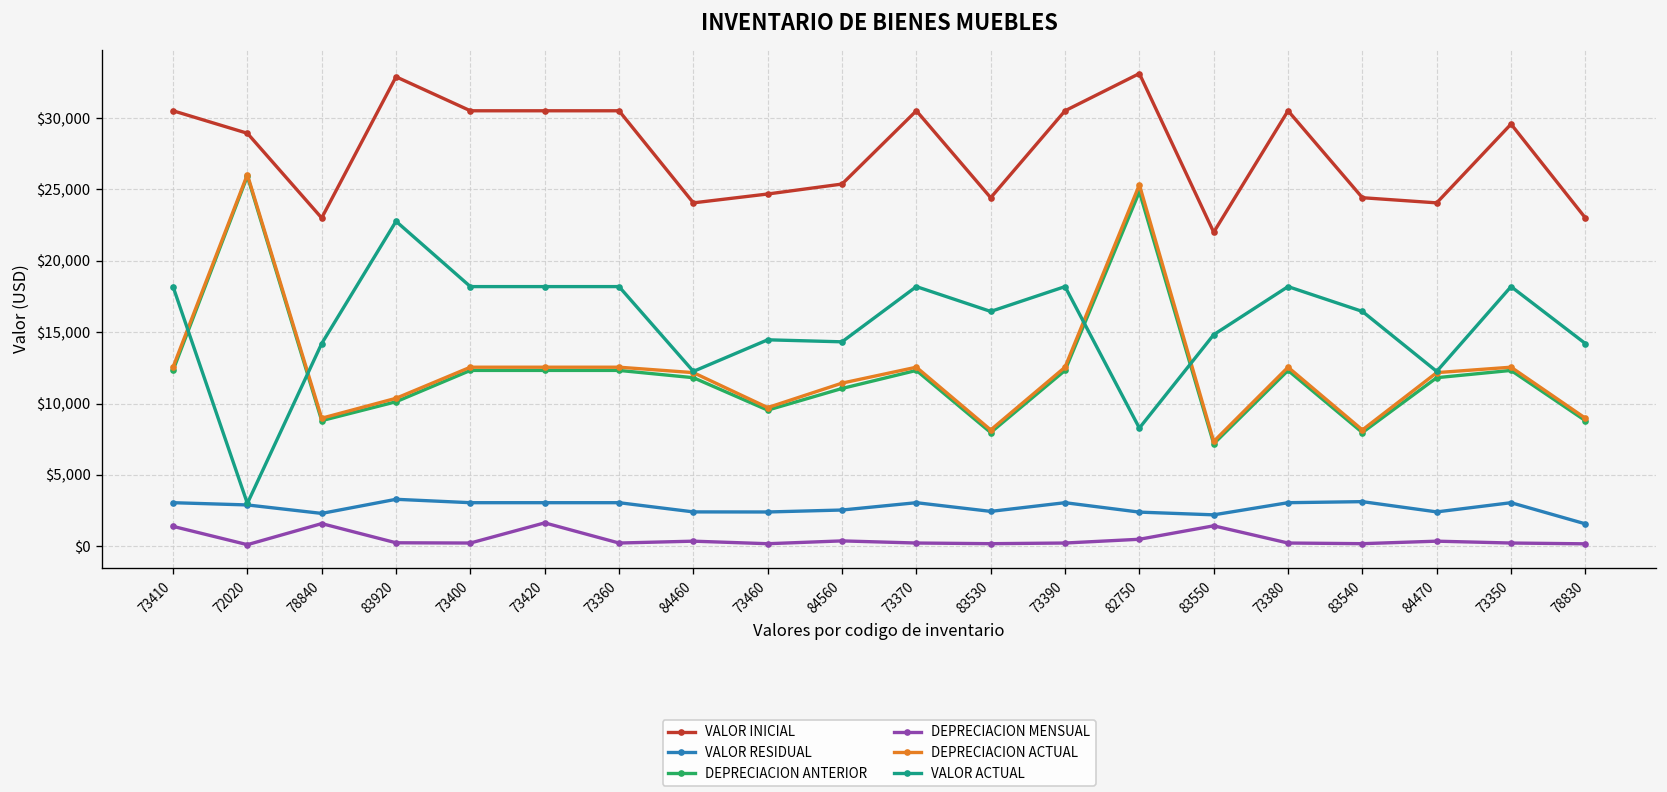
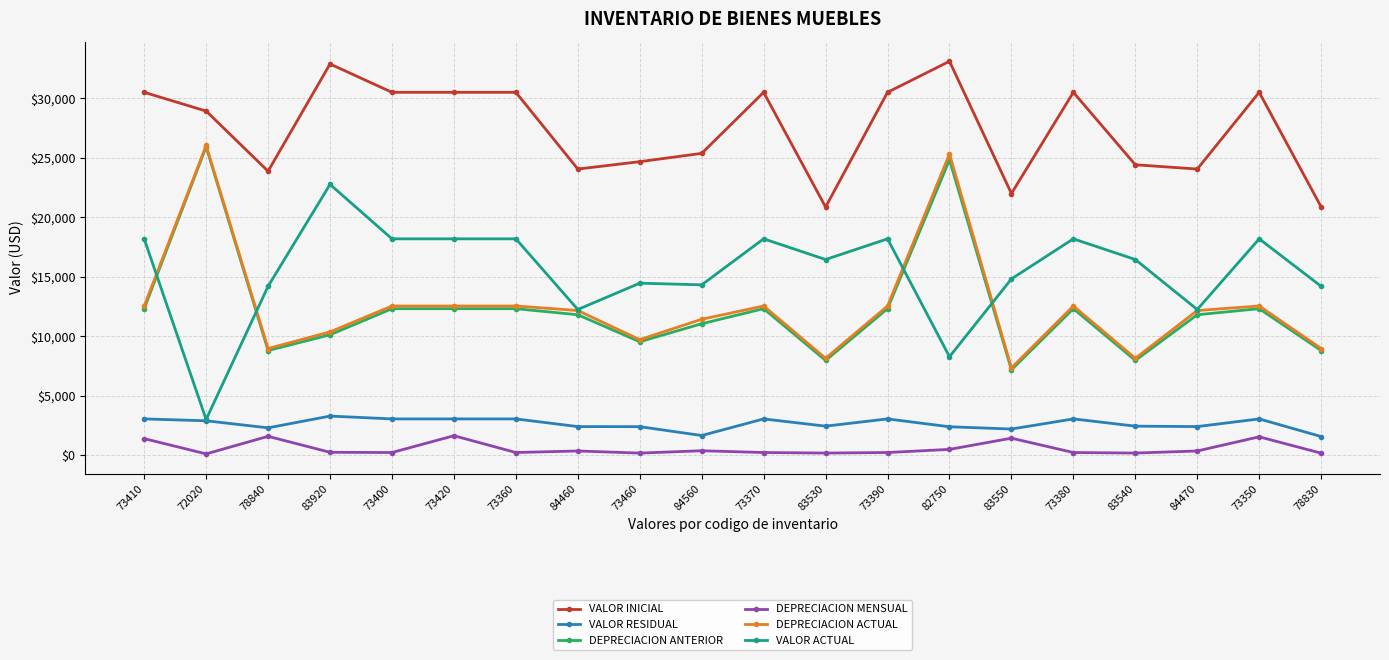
  {
    "VALOR INICIAL": {
      "73410": "$30,500",
      "72020": "$28,900",
-     "78840": "$23,000",
+     "78840": "$23,900",
      "83920": "$32,900",
      "73400": "$30,500",
      "73420": "$30,500",
      "73360": "$30,500",
      "84460": "$24,100",
      "73460": "$24,700",
      "84560": "$25,400",
      "73370": "$30,500",
-     "83530": "$24,400",
+     "83530": "$20,900",
      "73390": "$30,500",
      "82750": "$33,100",
      "83550": "$22,000",
      "73380": "$30,500",
      "83540": "$24,400",
      "84470": "$24,100",
-     "73350": "$29,600",
-     "78830": "$23,000"
+     "73350": "$30,500",
+     "78830": "$20,900"
    },
    "VALOR RESIDUAL": {
      "73410": "$3,100",
      "78840": "$2,300",
      "83920": "$3,300",
      "73400": "$3,100",
      "73420": "$3,100",
      "73360": "$3,100",
      "84460": "$2,400",
      "73460": "$2,400",
-     "84560": "$2,500",
+     "84560": "$1,700",
      "73370": "$3,100",
      "83530": "$2,400",
      "73390": "$3,100",
      "82750": "$2,400",
      "83550": "$2,200",
      "73380": "$3,100",
-     "83540": "$3,100",
+     "83540": "$2,400",
      "84470": "$2,400",
      "73350": "$3,100",
      "78830": "$1,600"
    },
    "DEPRECIACION MENSUAL": {
      "73410": "$1,400",
      "72020": "$100",
      "78840": "$1,600",
      "83920": "$200",
      "73400": "$200",
      "73420": "$1,600",
      "73360": "$200",
      "84460": "$400",
      "73460": "$200",
      "84560": "$400",
      "73370": "$200",
      "83530": "$200",
      "73390": "$200",
      "82750": "$500",
      "83550": "$1,400",
      "73380": "$200",
      "83540": "$200",
      "84470": "$400",
-     "73350": "$200",
+     "73350": "$1,500",
      "78830": "$200"
    },
    "DEPRECIACION ACTUAL": {
      "73410": "$12,500",
      "83920": "$10,400",
      "73400": "$12,500",
      "73420": "$12,500",
      "73360": "$12,500",
      "84560": "$11,400",
      "73370": "$12,500",
      "73390": "$12,500",
      "82750": "$25,300",
      "73380": "$12,500",
      "73350": "$12,500"
    }
  }
